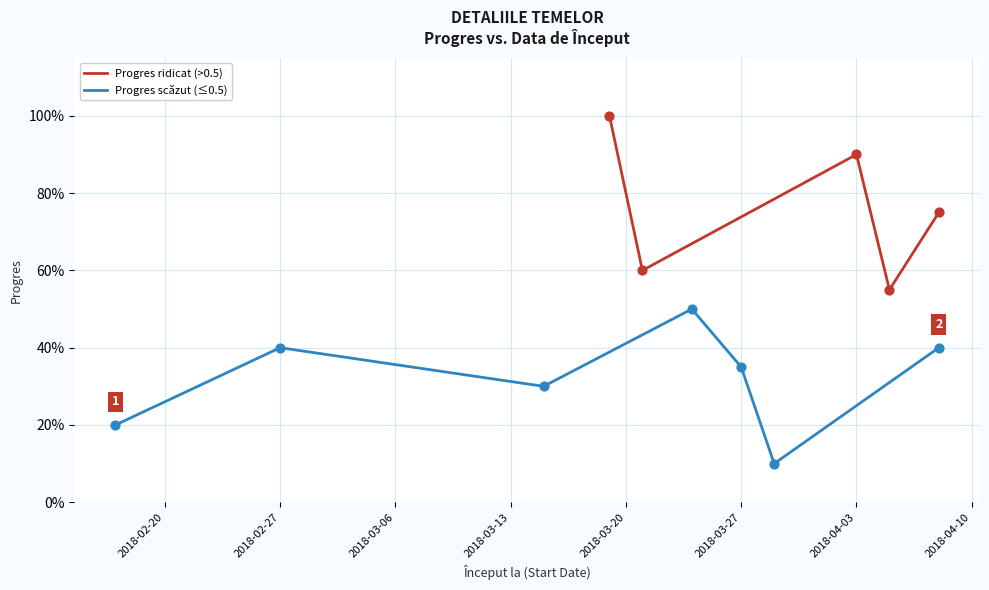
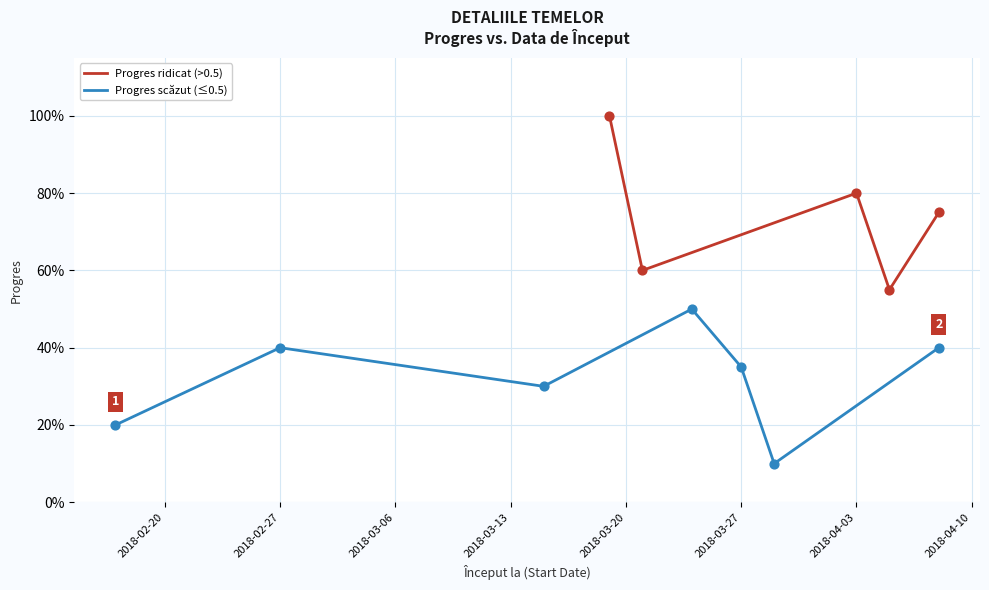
  {
    "Progres ridicat (>0.5)": {
-     "2018-04-03": "90%"
+     "2018-04-03": "80%"
    },
    "Progres scăzut (≤0.5)": {
      "2018-02-27": "40%",
      "2018-03-27": "35%"
    }
  }
